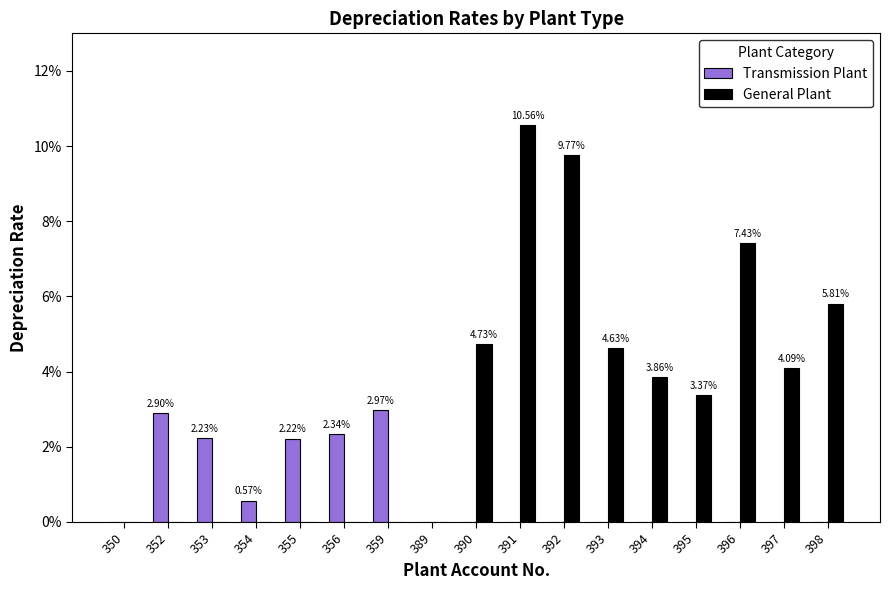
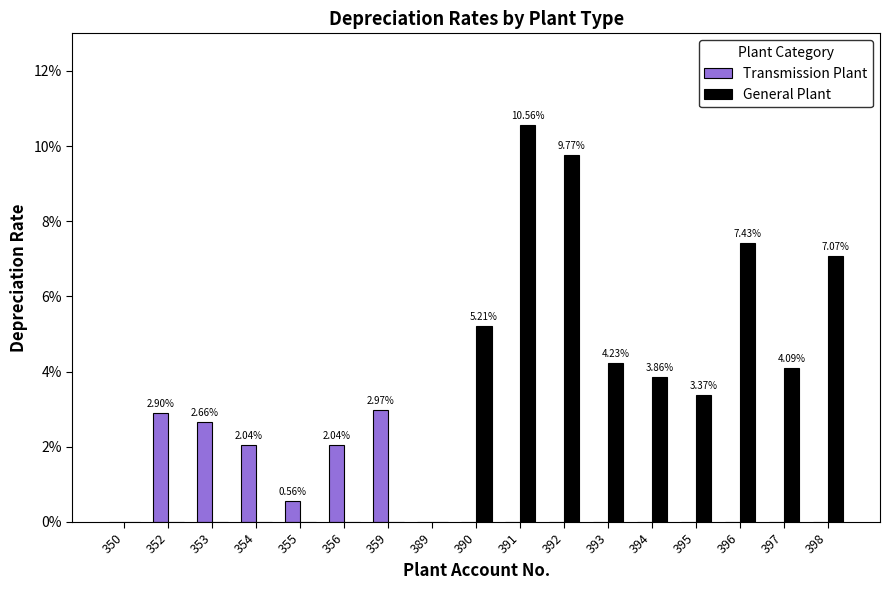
  {
    "Transmission Plant": {
      "352": "2.90%",
-     "353": "2.23%",
-     "354": "0.57%",
-     "355": "2.22%",
-     "356": "2.34%",
+     "353": "2.66%",
+     "354": "2.04%",
+     "355": "0.56%",
+     "356": "2.04%",
      "359": "2.97%"
    },
    "General Plant": {
-     "390": "4.73%",
+     "390": "5.21%",
      "391": "10.56%",
      "392": "9.77%",
-     "393": "4.63%",
+     "393": "4.23%",
      "394": "3.86%",
      "395": "3.37%",
      "396": "7.43%",
      "397": "4.09%",
-     "398": "5.81%"
+     "398": "7.07%"
    }
  }
